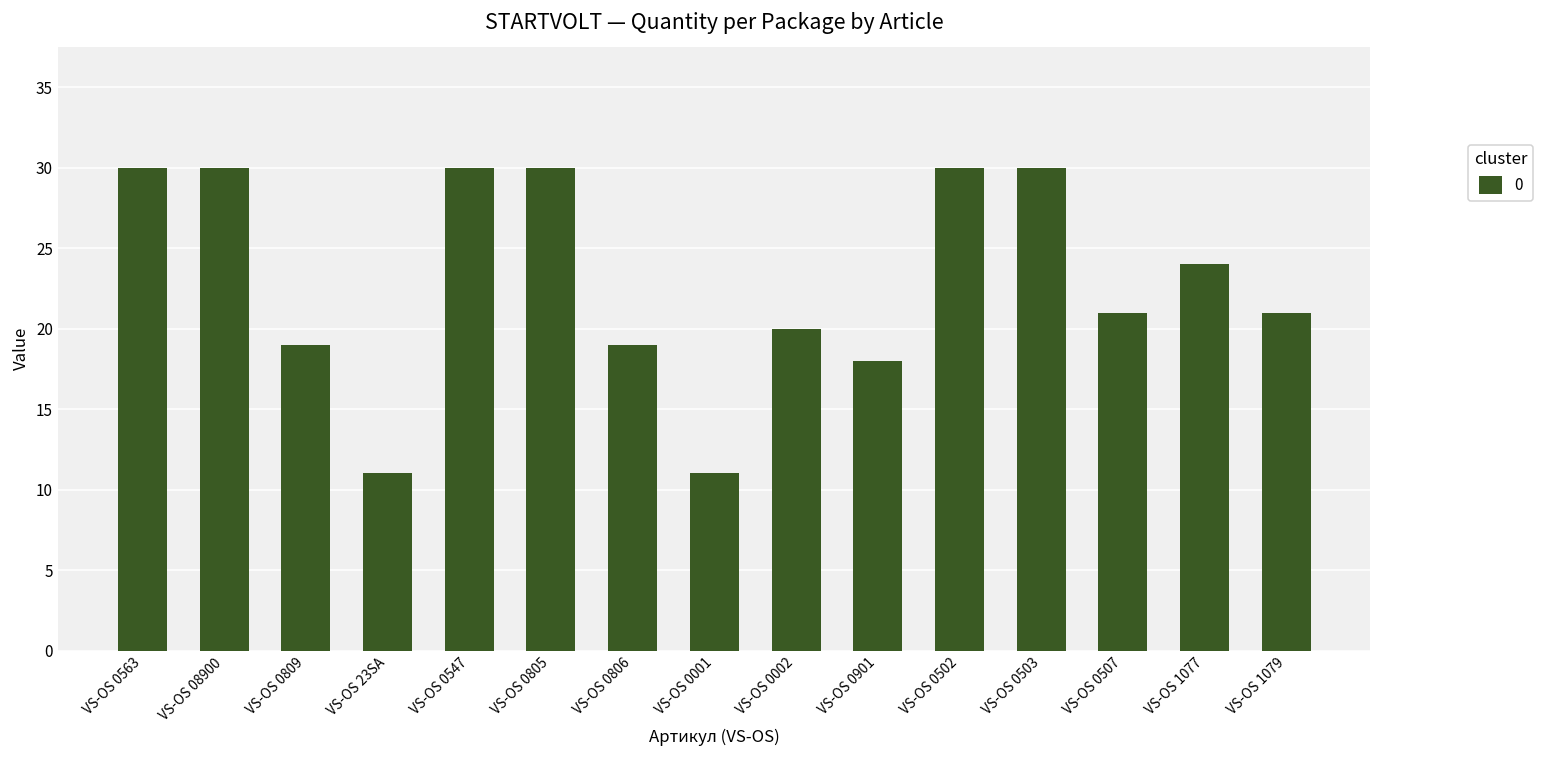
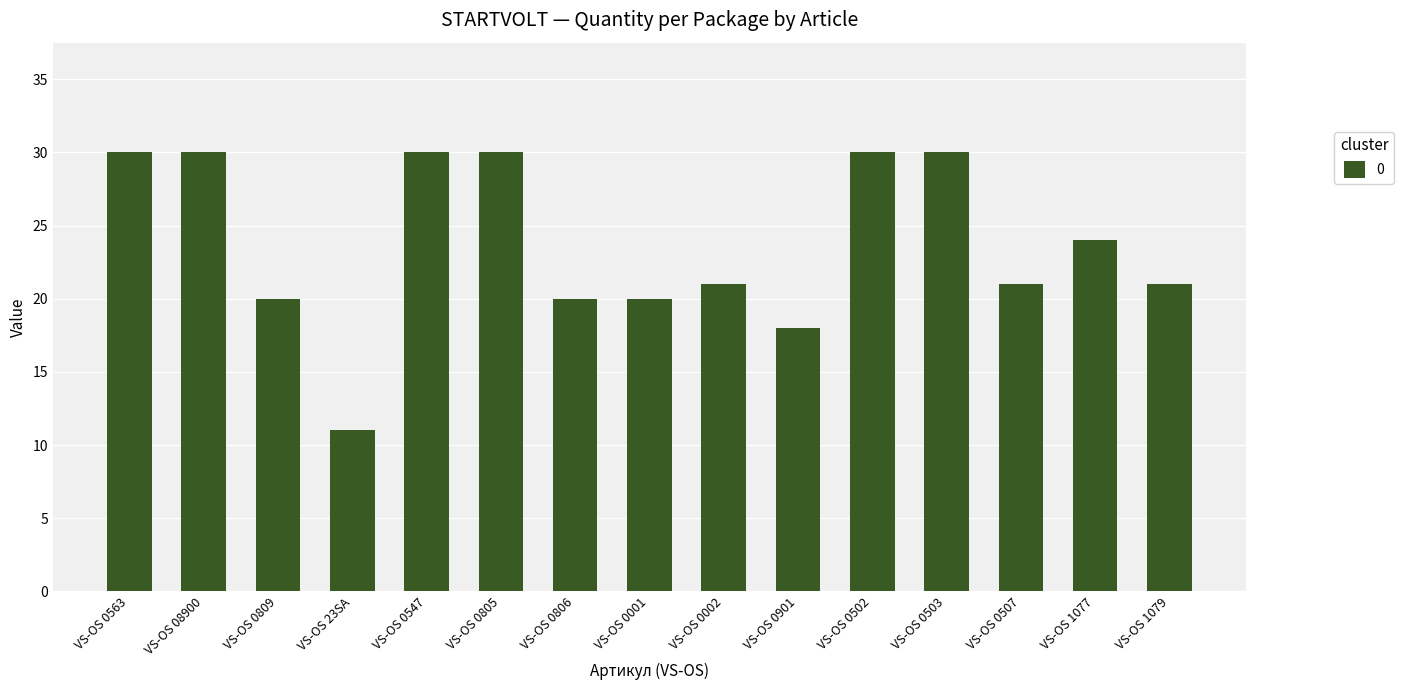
  {
    "VS-OS 0563": 30,
    "VS-OS 08900": 30,
-   "VS-OS 0809": 19,
+   "VS-OS 0809": 20,
    "VS-OS 23SA": 11,
    "VS-OS 0547": 30,
    "VS-OS 0805": 30,
-   "VS-OS 0806": 19,
-   "VS-OS 0001": 11,
-   "VS-OS 0002": 20,
+   "VS-OS 0806": 20,
+   "VS-OS 0001": 20,
+   "VS-OS 0002": 21,
    "VS-OS 0901": 18,
    "VS-OS 0502": 30,
    "VS-OS 0503": 30,
    "VS-OS 0507": 21,
    "VS-OS 1077": 24,
    "VS-OS 1079": 21
  }
